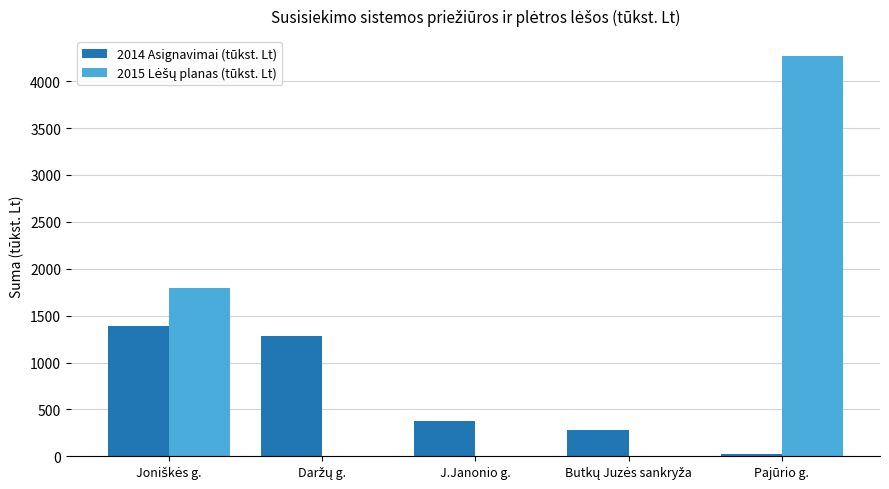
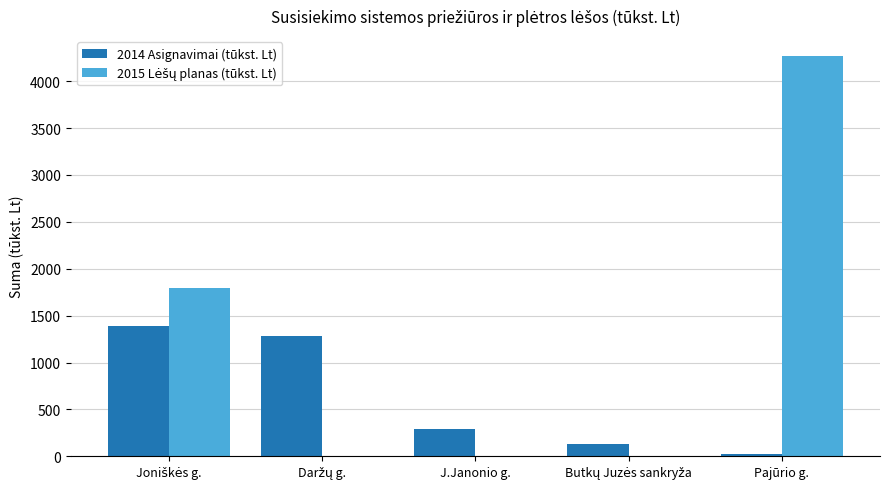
  {
    "2014 Asignavimai (tūkst. Lt)": {
      "Joniškės g.": 1400,
      "Daržų g.": 1300,
-     "J.Janonio g.": 400,
-     "Butkų Juzės sankryža": 300
+     "J.Janonio g.": 300,
+     "Butkų Juzės sankryža": 100
    },
    "2015 Lėšų planas (tūkst. Lt)": {
      "Joniškės g.": 1800,
      "Daržų g.": 0,
      "J.Janonio g.": 0,
      "Butkų Juzės sankryža": 0,
      "Pajūrio g.": 4300
    }
  }
